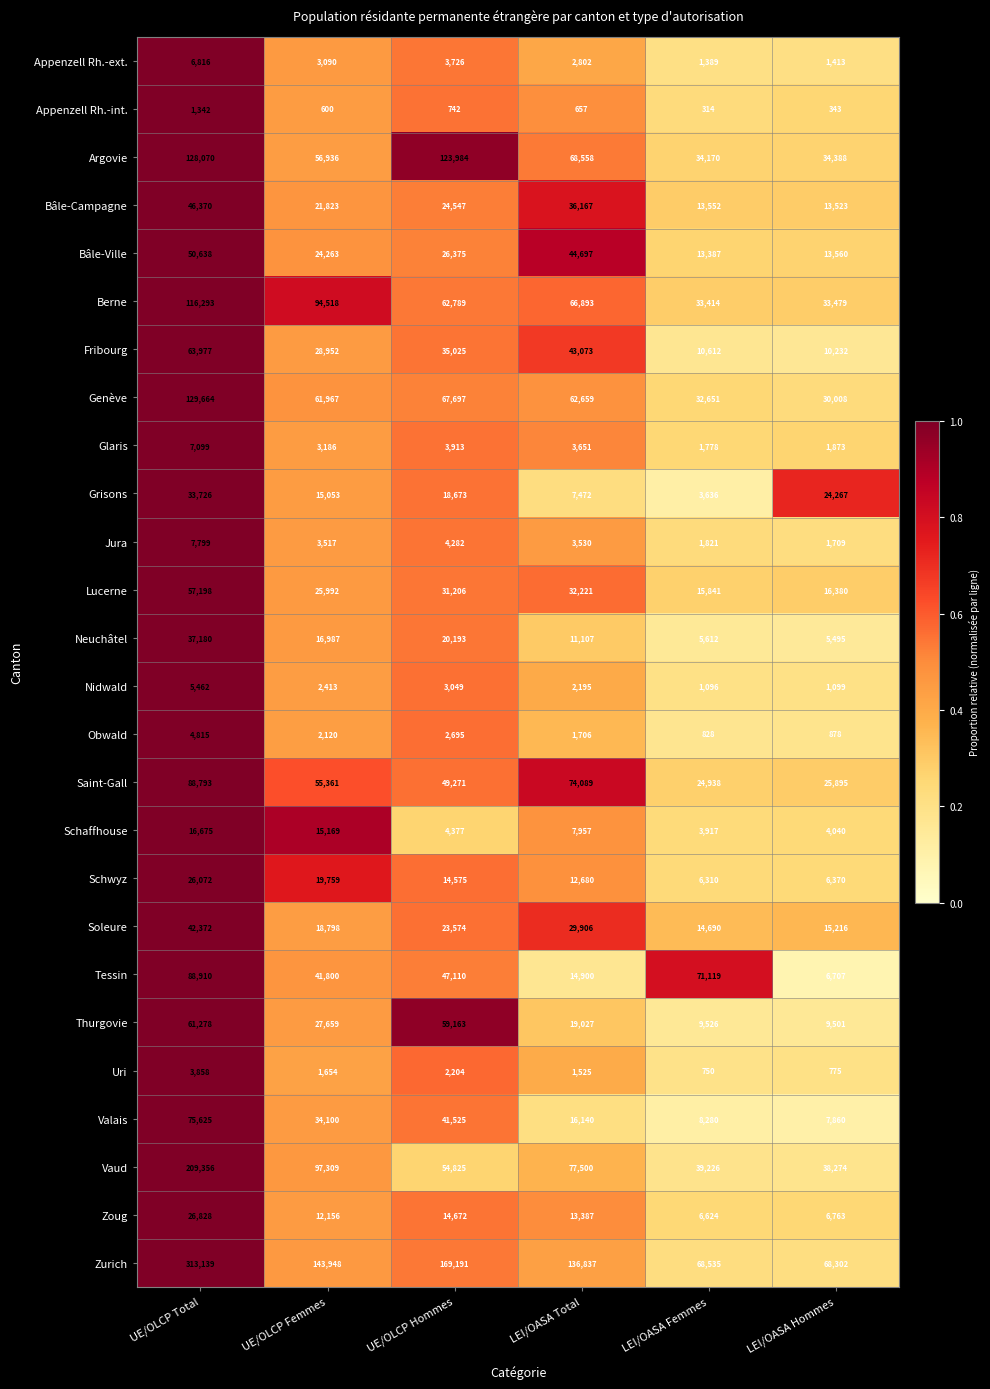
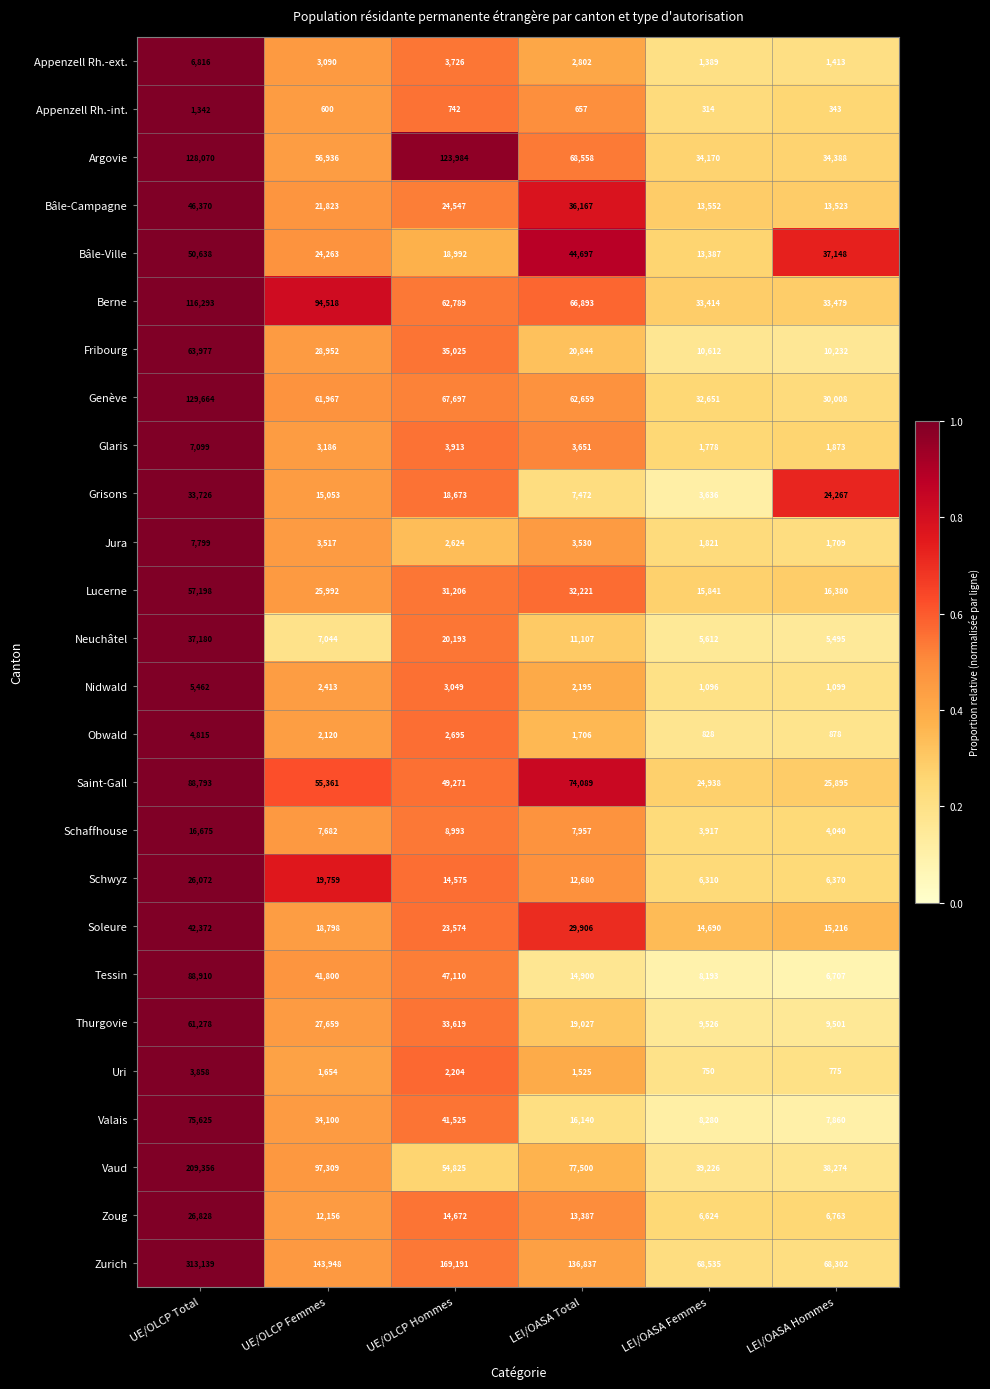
  {
    "Appenzell Rh.-ext.": {
      "UE/OLCP Total": "6,816",
      "UE/OLCP Femmes": "3,090",
      "UE/OLCP Hommes": "3,726",
      "LEI/OASA Total": "2,802",
      "LEI/OASA Femmes": "1,389",
      "LEI/OASA Hommes": "1,413"
    },
    "Appenzell Rh.-int.": {
      "UE/OLCP Total": "1,342",
      "UE/OLCP Femmes": "600",
      "UE/OLCP Hommes": "742",
      "LEI/OASA Total": "657",
      "LEI/OASA Femmes": "314",
      "LEI/OASA Hommes": "343"
    },
    "Argovie": {
      "UE/OLCP Total": "128,070",
      "UE/OLCP Femmes": "56,936",
      "UE/OLCP Hommes": "123,984",
      "LEI/OASA Total": "68,558",
      "LEI/OASA Femmes": "34,170",
      "LEI/OASA Hommes": "34,388"
    },
    "Bâle-Campagne": {
      "UE/OLCP Total": "46,370",
      "UE/OLCP Femmes": "21,823",
      "UE/OLCP Hommes": "24,547",
      "LEI/OASA Total": "36,167",
      "LEI/OASA Femmes": "13,552",
      "LEI/OASA Hommes": "13,523"
    },
    "Bâle-Ville": {
      "UE/OLCP Total": "50,638",
      "UE/OLCP Femmes": "24,263",
-     "UE/OLCP Hommes": "26,375",
+     "UE/OLCP Hommes": "18,992",
      "LEI/OASA Total": "44,697",
      "LEI/OASA Femmes": "13,387",
-     "LEI/OASA Hommes": "13,560"
+     "LEI/OASA Hommes": "37,148"
    },
    "Berne": {
      "UE/OLCP Total": "116,293",
      "UE/OLCP Femmes": "94,518",
      "UE/OLCP Hommes": "62,789",
      "LEI/OASA Total": "66,893",
      "LEI/OASA Femmes": "33,414",
      "LEI/OASA Hommes": "33,479"
    },
    "Fribourg": {
      "UE/OLCP Total": "63,977",
      "UE/OLCP Femmes": "28,952",
      "UE/OLCP Hommes": "35,025",
-     "LEI/OASA Total": "43,073",
+     "LEI/OASA Total": "20,844",
      "LEI/OASA Femmes": "10,612",
      "LEI/OASA Hommes": "10,232"
    },
    "Genève": {
      "UE/OLCP Total": "129,664",
      "UE/OLCP Femmes": "61,967",
      "UE/OLCP Hommes": "67,697",
      "LEI/OASA Total": "62,659",
      "LEI/OASA Femmes": "32,651",
      "LEI/OASA Hommes": "30,008"
    },
    "Glaris": {
      "UE/OLCP Total": "7,099",
      "UE/OLCP Femmes": "3,186",
      "UE/OLCP Hommes": "3,913",
      "LEI/OASA Total": "3,651",
      "LEI/OASA Femmes": "1,778",
      "LEI/OASA Hommes": "1,873"
    },
    "Grisons": {
      "UE/OLCP Total": "33,726",
      "UE/OLCP Femmes": "15,053",
      "UE/OLCP Hommes": "18,673",
      "LEI/OASA Total": "7,472",
      "LEI/OASA Femmes": "3,636",
      "LEI/OASA Hommes": "24,267"
    },
    "Jura": {
      "UE/OLCP Total": "7,799",
      "UE/OLCP Femmes": "3,517",
-     "UE/OLCP Hommes": "4,282",
+     "UE/OLCP Hommes": "2,624",
      "LEI/OASA Total": "3,530",
      "LEI/OASA Femmes": "1,821",
      "LEI/OASA Hommes": "1,709"
    },
    "Lucerne": {
      "UE/OLCP Total": "57,198",
      "UE/OLCP Femmes": "25,992",
      "UE/OLCP Hommes": "31,206",
      "LEI/OASA Total": "32,221",
      "LEI/OASA Femmes": "15,841",
      "LEI/OASA Hommes": "16,380"
    },
    "Neuchâtel": {
      "UE/OLCP Total": "37,180",
-     "UE/OLCP Femmes": "16,987",
+     "UE/OLCP Femmes": "7,044",
      "UE/OLCP Hommes": "20,193",
      "LEI/OASA Total": "11,107",
      "LEI/OASA Femmes": "5,612",
      "LEI/OASA Hommes": "5,495"
    },
    "Nidwald": {
      "UE/OLCP Total": "5,462",
      "UE/OLCP Femmes": "2,413",
      "UE/OLCP Hommes": "3,049",
      "LEI/OASA Total": "2,195",
      "LEI/OASA Femmes": "1,096",
      "LEI/OASA Hommes": "1,099"
    },
    "Obwald": {
      "UE/OLCP Total": "4,815",
      "UE/OLCP Femmes": "2,120",
      "UE/OLCP Hommes": "2,695",
      "LEI/OASA Total": "1,706",
      "LEI/OASA Femmes": "828",
      "LEI/OASA Hommes": "878"
    },
    "Saint-Gall": {
      "UE/OLCP Total": "88,793",
      "UE/OLCP Femmes": "55,361",
      "UE/OLCP Hommes": "49,271",
      "LEI/OASA Total": "74,089",
      "LEI/OASA Femmes": "24,938",
      "LEI/OASA Hommes": "25,895"
    },
    "Schaffhouse": {
      "UE/OLCP Total": "16,675",
-     "UE/OLCP Femmes": "15,169",
-     "UE/OLCP Hommes": "4,377",
+     "UE/OLCP Femmes": "7,682",
+     "UE/OLCP Hommes": "8,993",
      "LEI/OASA Total": "7,957",
      "LEI/OASA Femmes": "3,917",
      "LEI/OASA Hommes": "4,040"
    },
    "Schwyz": {
      "UE/OLCP Total": "26,072",
      "UE/OLCP Femmes": "19,759",
      "UE/OLCP Hommes": "14,575",
      "LEI/OASA Total": "12,680",
      "LEI/OASA Femmes": "6,310",
      "LEI/OASA Hommes": "6,370"
    },
    "Soleure": {
      "UE/OLCP Total": "42,372",
      "UE/OLCP Femmes": "18,798",
      "UE/OLCP Hommes": "23,574",
      "LEI/OASA Total": "29,906",
      "LEI/OASA Femmes": "14,690",
      "LEI/OASA Hommes": "15,216"
    },
    "Tessin": {
      "UE/OLCP Total": "88,910",
      "UE/OLCP Femmes": "41,800",
      "UE/OLCP Hommes": "47,110",
      "LEI/OASA Total": "14,900",
-     "LEI/OASA Femmes": "71,119",
+     "LEI/OASA Femmes": "8,193",
      "LEI/OASA Hommes": "6,707"
    },
    "Thurgovie": {
      "UE/OLCP Total": "61,278",
      "UE/OLCP Femmes": "27,659",
-     "UE/OLCP Hommes": "59,163",
+     "UE/OLCP Hommes": "33,619",
      "LEI/OASA Total": "19,027",
      "LEI/OASA Femmes": "9,526",
      "LEI/OASA Hommes": "9,501"
    },
    "Uri": {
      "UE/OLCP Total": "3,858",
      "UE/OLCP Femmes": "1,654",
      "UE/OLCP Hommes": "2,204",
      "LEI/OASA Total": "1,525",
      "LEI/OASA Femmes": "750",
      "LEI/OASA Hommes": "775"
    },
    "Valais": {
      "UE/OLCP Total": "75,625",
      "UE/OLCP Femmes": "34,100",
      "UE/OLCP Hommes": "41,525",
      "LEI/OASA Total": "16,140",
      "LEI/OASA Femmes": "8,280",
      "LEI/OASA Hommes": "7,860"
    },
    "Vaud": {
      "UE/OLCP Total": "209,356",
      "UE/OLCP Femmes": "97,309",
      "UE/OLCP Hommes": "54,825",
      "LEI/OASA Total": "77,500",
      "LEI/OASA Femmes": "39,226",
      "LEI/OASA Hommes": "38,274"
    },
    "Zoug": {
      "UE/OLCP Total": "26,828",
      "UE/OLCP Femmes": "12,156",
      "UE/OLCP Hommes": "14,672",
      "LEI/OASA Total": "13,387",
      "LEI/OASA Femmes": "6,624",
      "LEI/OASA Hommes": "6,763"
    },
    "Zurich": {
      "UE/OLCP Total": "313,139",
      "UE/OLCP Femmes": "143,948",
      "UE/OLCP Hommes": "169,191",
      "LEI/OASA Total": "136,837",
      "LEI/OASA Femmes": "68,535",
      "LEI/OASA Hommes": "68,302"
    }
  }
